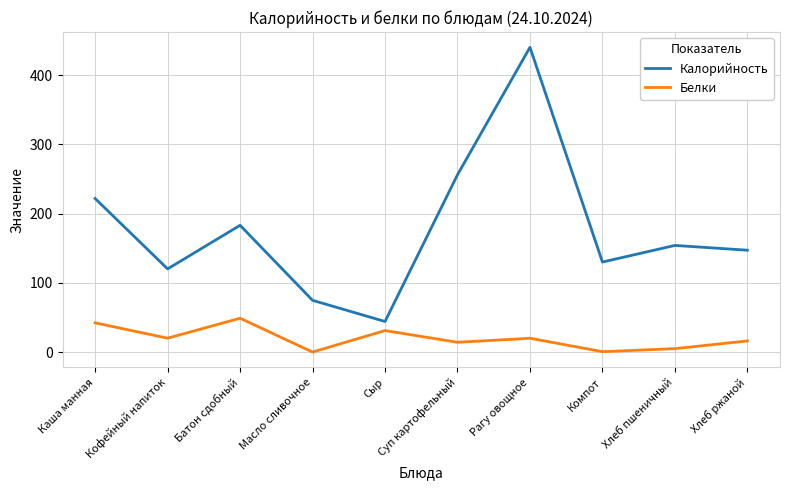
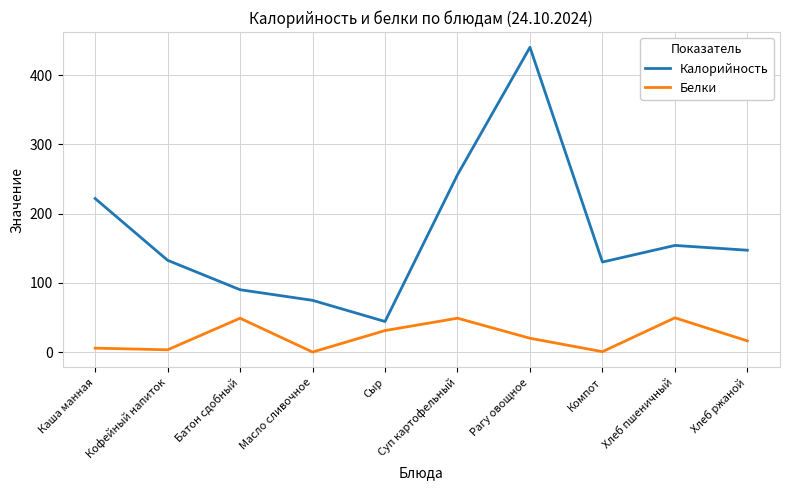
  {
    "Калорийность": {
      "Каша манная": 220,
-     "Кофейный напиток": 120,
-     "Батон сдобный": 180,
+     "Кофейный напиток": 130,
+     "Батон сдобный": 90,
      "Масло сливочное": 70,
      "Сыр": 40,
      "Суп картофельный": 260,
      "Рагу овощное": 440,
      "Компот": 130,
      "Хлеб пшеничный": 150,
      "Хлеб ржаной": 150
    },
    "Белки": {
-     "Каша манная": 40,
-     "Кофейный напиток": 20,
+     "Каша манная": 10,
+     "Кофейный напиток": 0,
      "Батон сдобный": 50,
      "Масло сливочное": 0,
      "Сыр": 30,
-     "Суп картофельный": 10,
+     "Суп картофельный": 50,
      "Рагу овощное": 20,
      "Компот": 0,
-     "Хлеб пшеничный": 0,
+     "Хлеб пшеничный": 50,
      "Хлеб ржаной": 20
    }
  }
